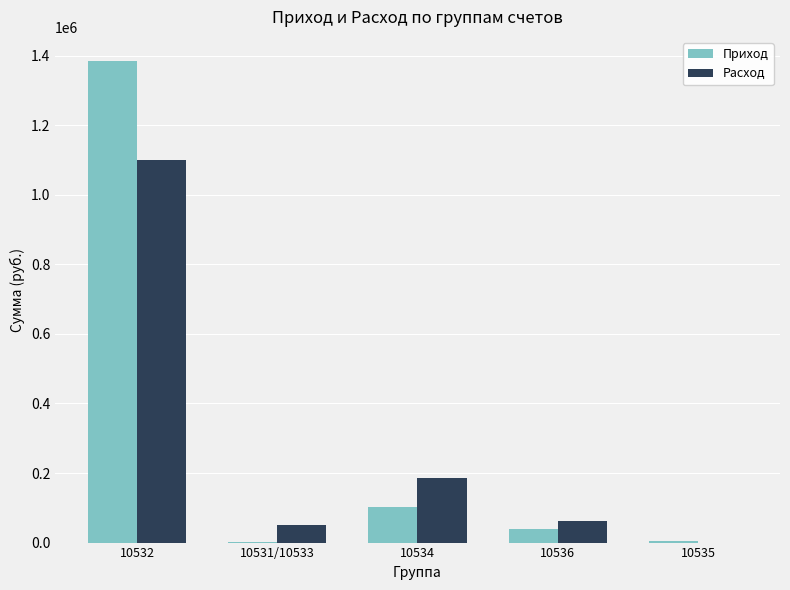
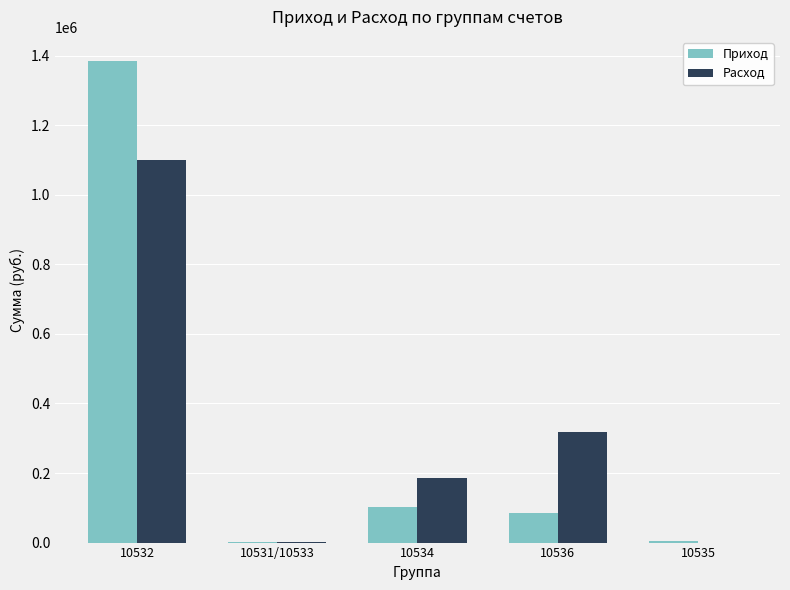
  {
    "Приход": {
      "10532": 1390000,
      "10534": 100000,
-     "10536": 40000
+     "10536": 90000
    },
    "Расход": {
      "10532": 1100000,
-     "10531/10533": 50000,
+     "10531/10533": 0,
      "10534": 190000,
-     "10536": 60000,
+     "10536": 320000,
      "10535": 0
    }
  }
